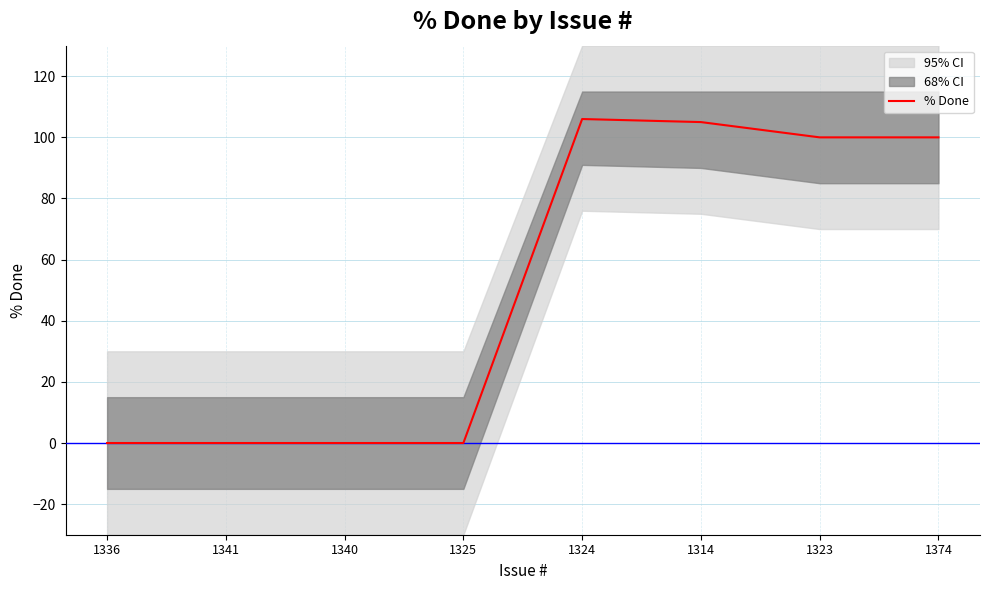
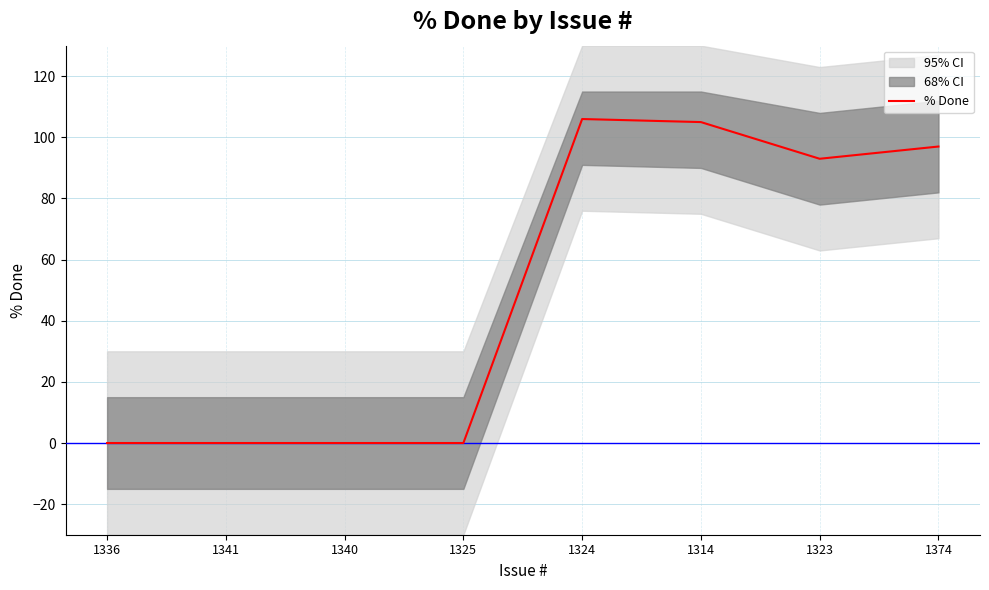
  {
    "% Done": {
      "1336": 0,
      "1341": 0,
      "1340": 0,
      "1325": 0,
      "1324": 106,
      "1314": 105,
-     "1323": 100,
-     "1374": 100
+     "1323": 93,
+     "1374": 97
    }
  }
